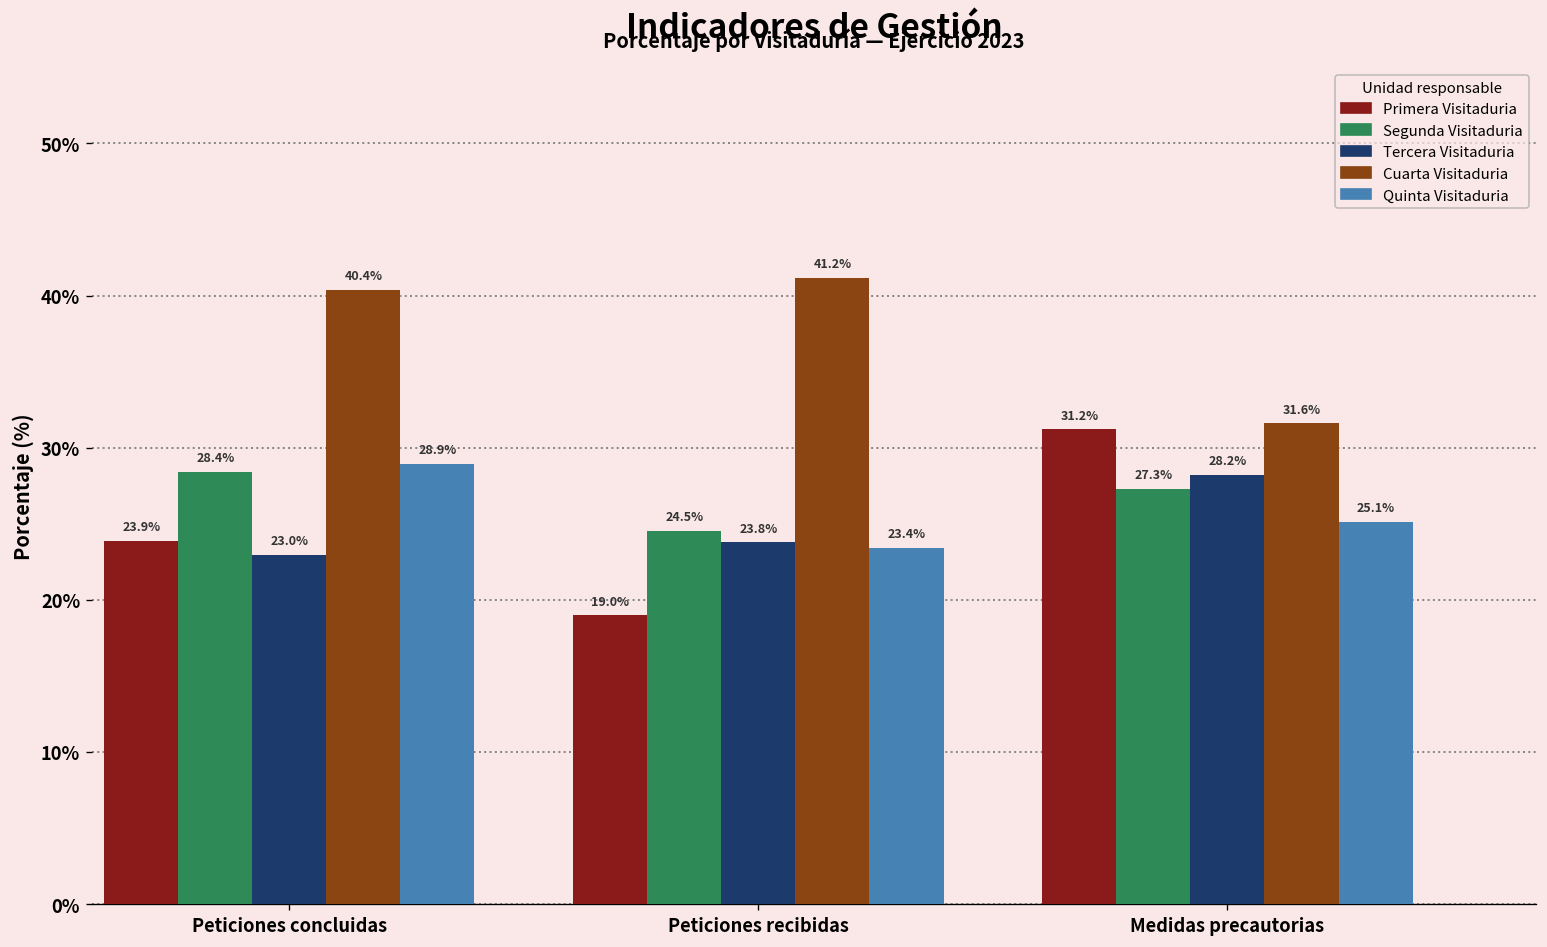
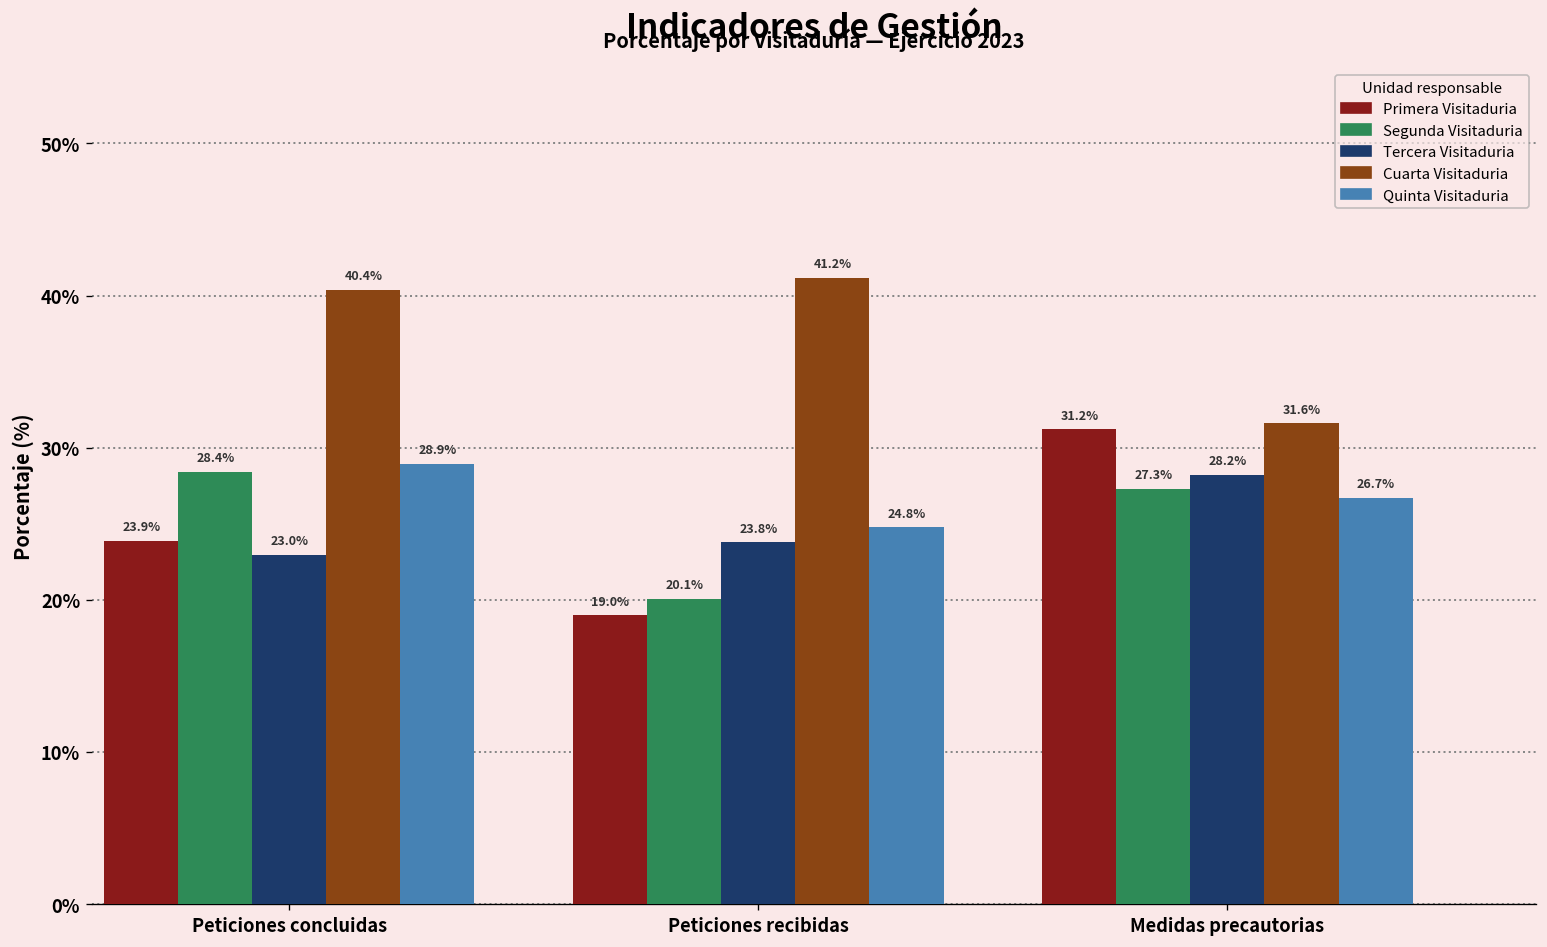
  {
    "Segunda Visitaduria": {
      "Peticiones concluidas": "28.4%",
-     "Peticiones recibidas": "24.5%",
+     "Peticiones recibidas": "20.1%",
      "Medidas precautorias": "27.3%"
    },
    "Tercera Visitaduria": {
      "Peticiones concluidas": "23.0%",
      "Peticiones recibidas": "23.8%",
      "Medidas precautorias": "28.2%"
    },
    "Quinta Visitaduria": {
      "Peticiones concluidas": "28.9%",
-     "Peticiones recibidas": "23.4%",
-     "Medidas precautorias": "25.1%"
+     "Peticiones recibidas": "24.8%",
+     "Medidas precautorias": "26.7%"
    }
  }
